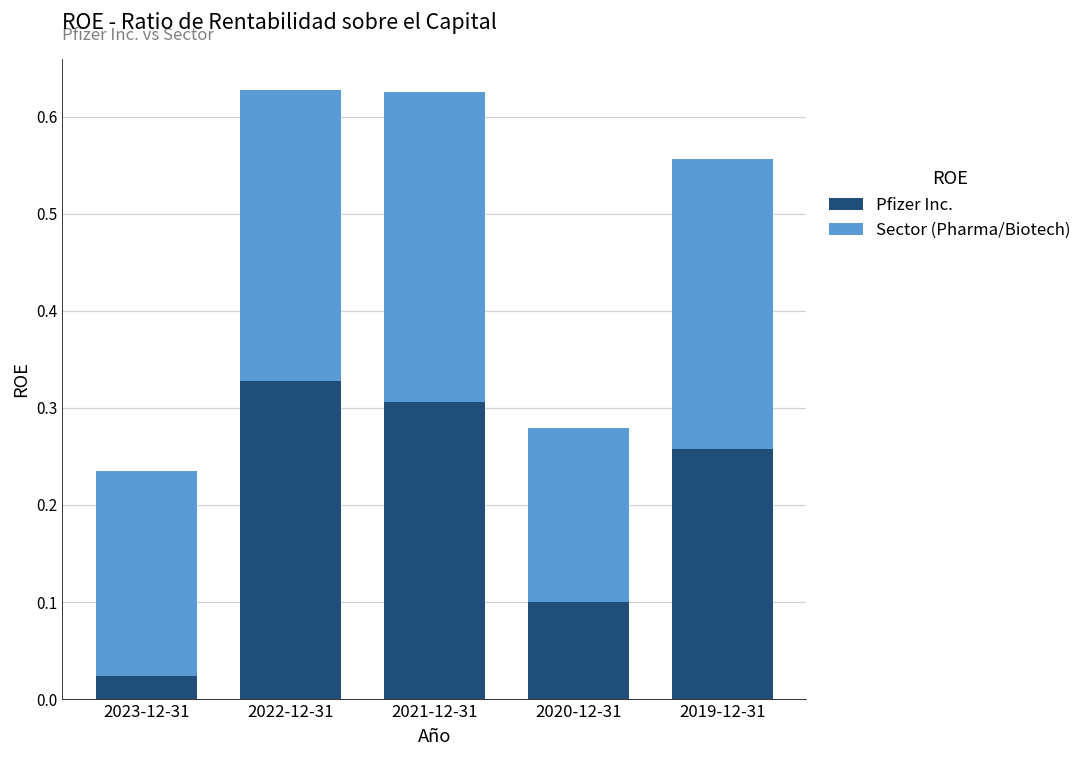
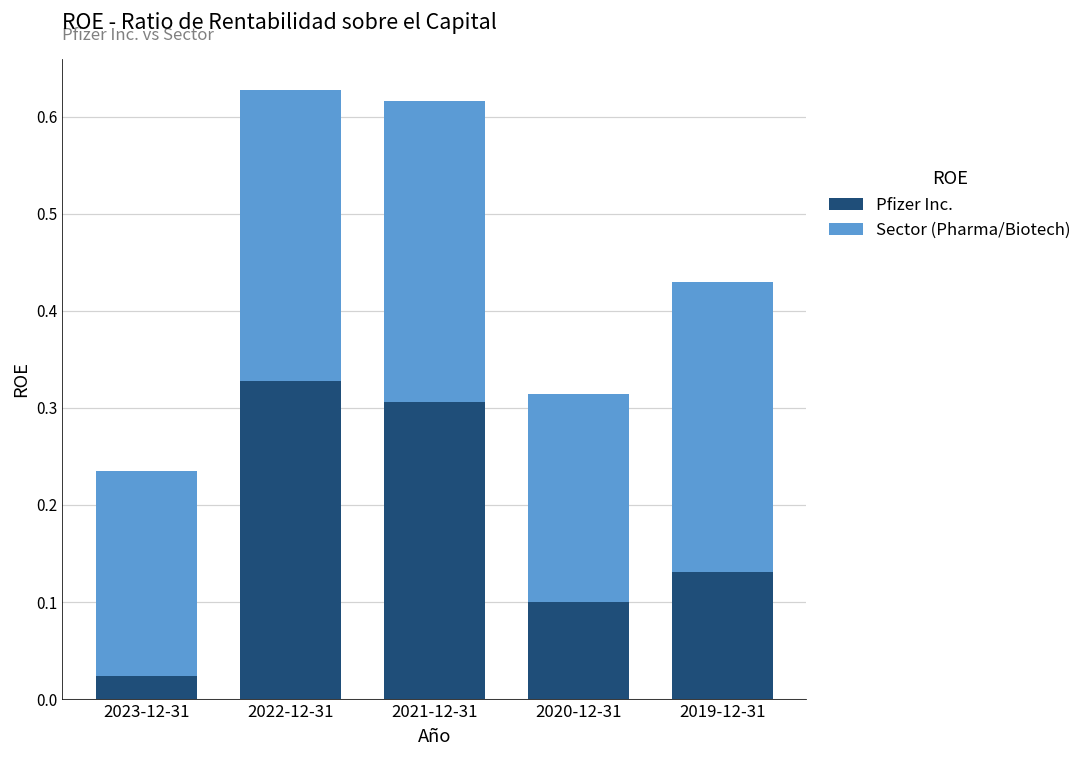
  {
    "Pfizer Inc.": {
      "2023-12-31": 0.02,
      "2022-12-31": 0.33,
      "2021-12-31": 0.31,
      "2020-12-31": 0.10,
-     "2019-12-31": 0.26
+     "2019-12-31": 0.13
    },
    "Sector (Pharma/Biotech)": {
      "2023-12-31": 0.21,
      "2022-12-31": 0.30,
-     "2021-12-31": 0.32,
-     "2020-12-31": 0.18,
+     "2021-12-31": 0.31,
+     "2020-12-31": 0.21,
      "2019-12-31": 0.30
    }
  }
